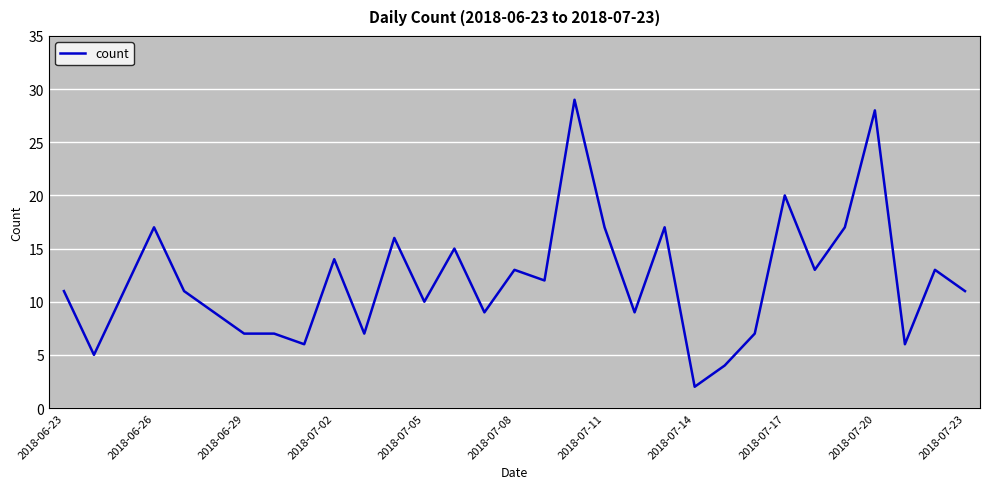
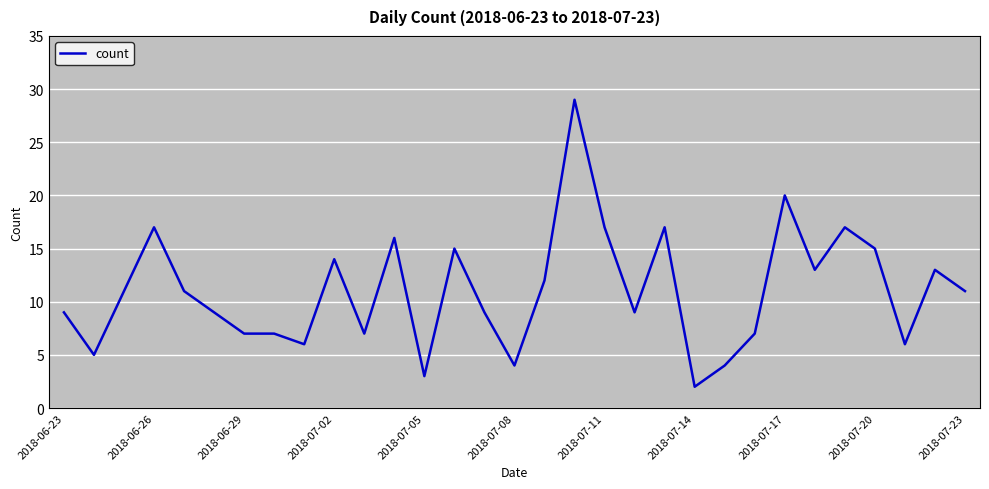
  {
-   "2018-06-23": 11,
+   "2018-06-23": 9,
    "2018-06-26": 17,
    "2018-06-29": 7,
    "2018-07-02": 14,
-   "2018-07-05": 10,
-   "2018-07-08": 13,
+   "2018-07-05": 3,
+   "2018-07-08": 4,
    "2018-07-11": 17,
    "2018-07-14": 2,
    "2018-07-17": 20,
-   "2018-07-20": 28,
+   "2018-07-20": 15,
    "2018-07-23": 11
  }
